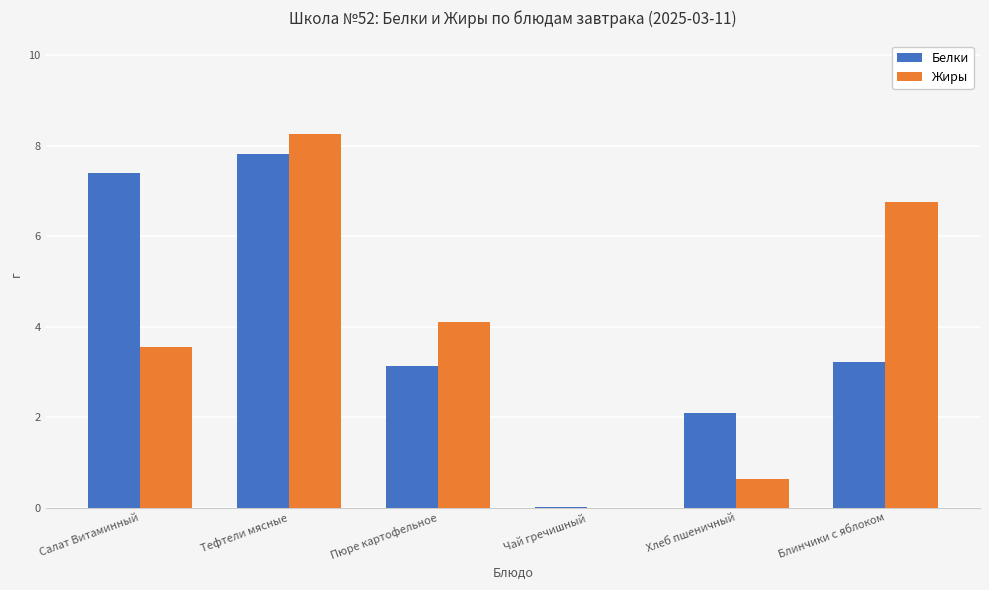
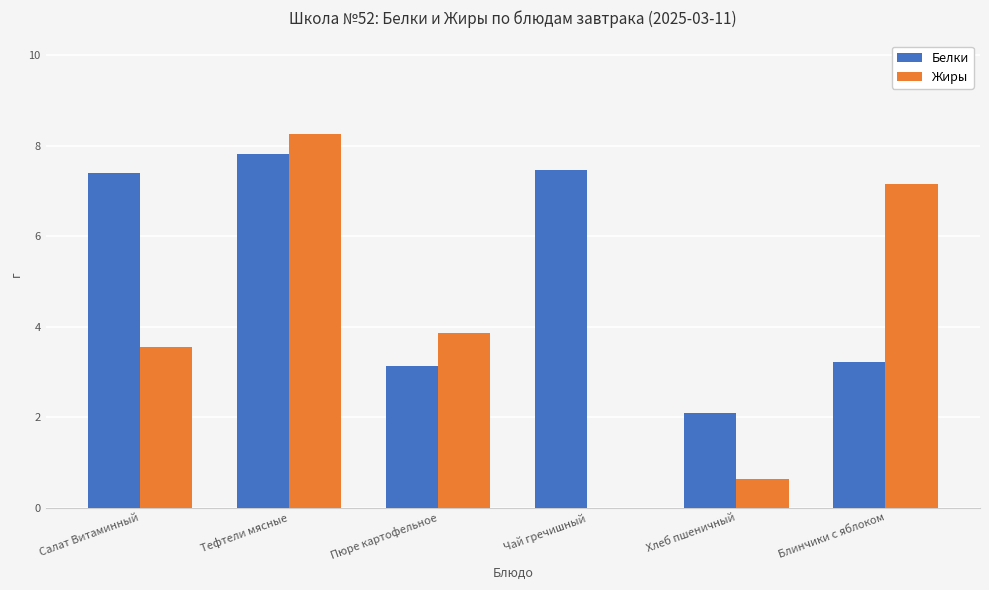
  {
    "Белки": {
      "Салат Витаминный": 7.4,
      "Тефтели мясные": 7.8,
      "Пюре картофельное": 3.1,
-     "Чай гречишный": 0.0,
+     "Чай гречишный": 7.5,
      "Хлеб пшеничный": 2.1,
      "Блинчики с яблоком": 3.2
    },
    "Жиры": {
      "Салат Витаминный": 3.6,
      "Тефтели мясные": 8.3,
-     "Пюре картофельное": 4.1,
+     "Пюре картофельное": 3.9,
      "Чай гречишный": 0.0,
      "Хлеб пшеничный": 0.6,
-     "Блинчики с яблоком": 6.8
+     "Блинчики с яблоком": 7.2
    }
  }
